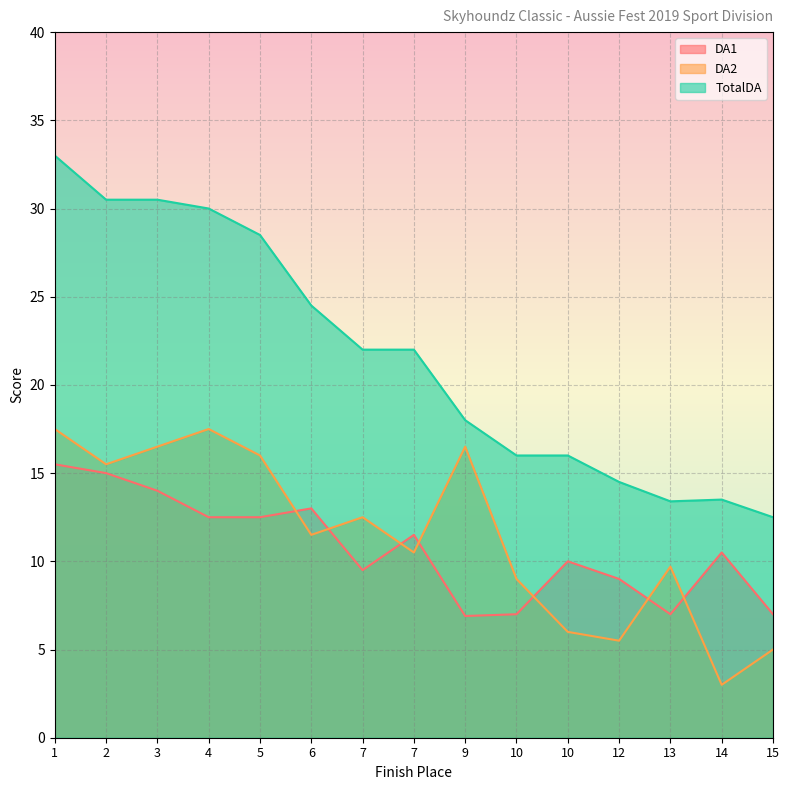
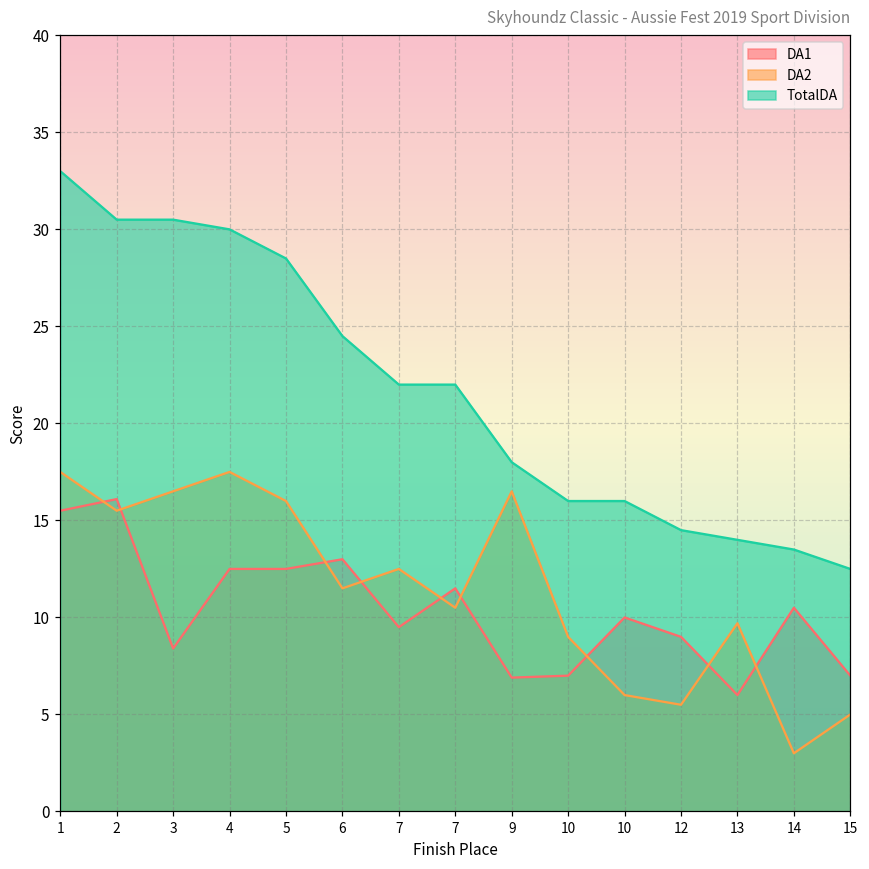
  {
    "DA1": {
      "1": 15.5,
-     "2": 15.0,
-     "3": 14.0,
+     "2": 16.1,
+     "3": 8.4,
      "4": 12.5,
      "5": 12.5,
      "6": 13.0,
      "9": 6.9,
      "12": 9.0,
-     "13": 7,
+     "13": 6,
      "14": 10.5,
      "15": 7.0
    },
    "DA2": {
      "1": 17.5,
      "2": 15.5,
      "3": 16.5,
      "4": 17.5,
      "5": 16.0,
      "6": 11.5,
      "9": 16.5,
      "12": 5.5,
      "13": 9.7,
      "14": 3.0,
      "15": 5.0
    },
    "TotalDA": {
      "1": 33.0,
      "2": 30.5,
      "3": 30.5,
      "4": 30.0,
      "5": 28.5,
      "6": 24.5,
      "9": 18.0,
      "12": 14.5,
-     "13": 13.4,
+     "13": 14.0,
      "14": 13.5,
      "15": 12.5
    }
  }
